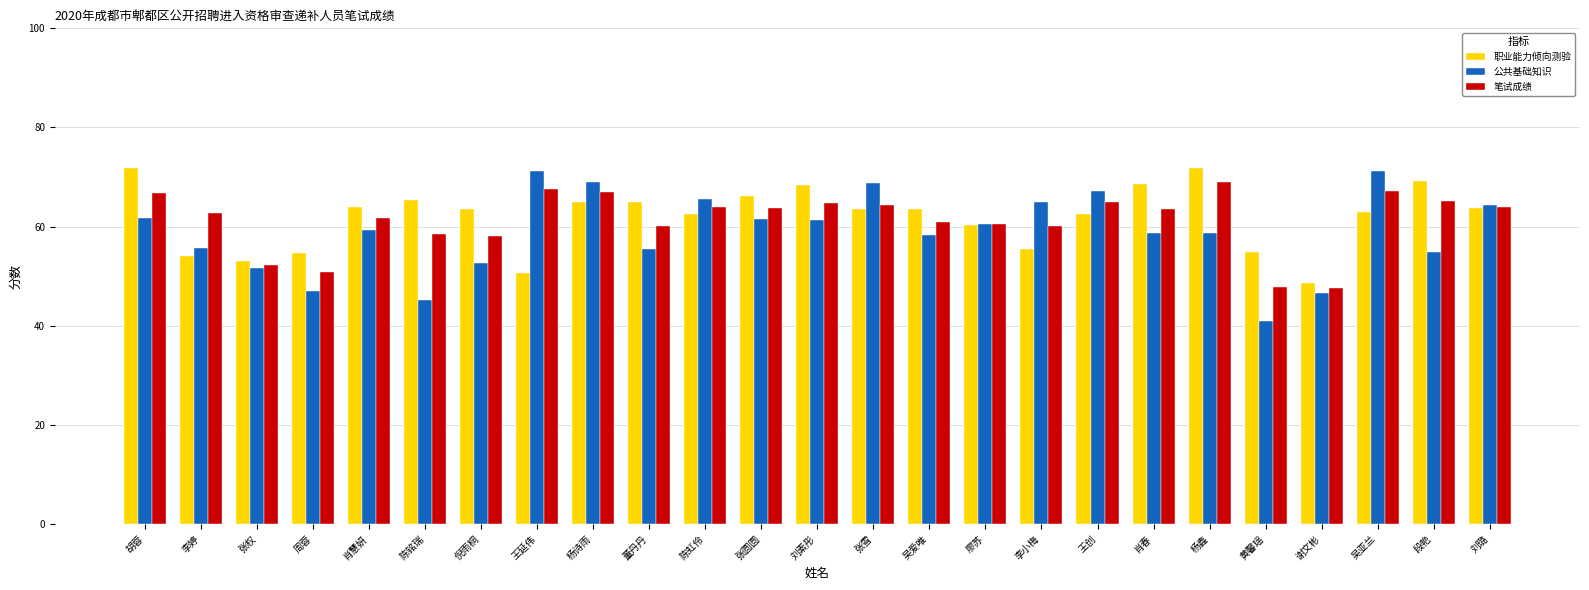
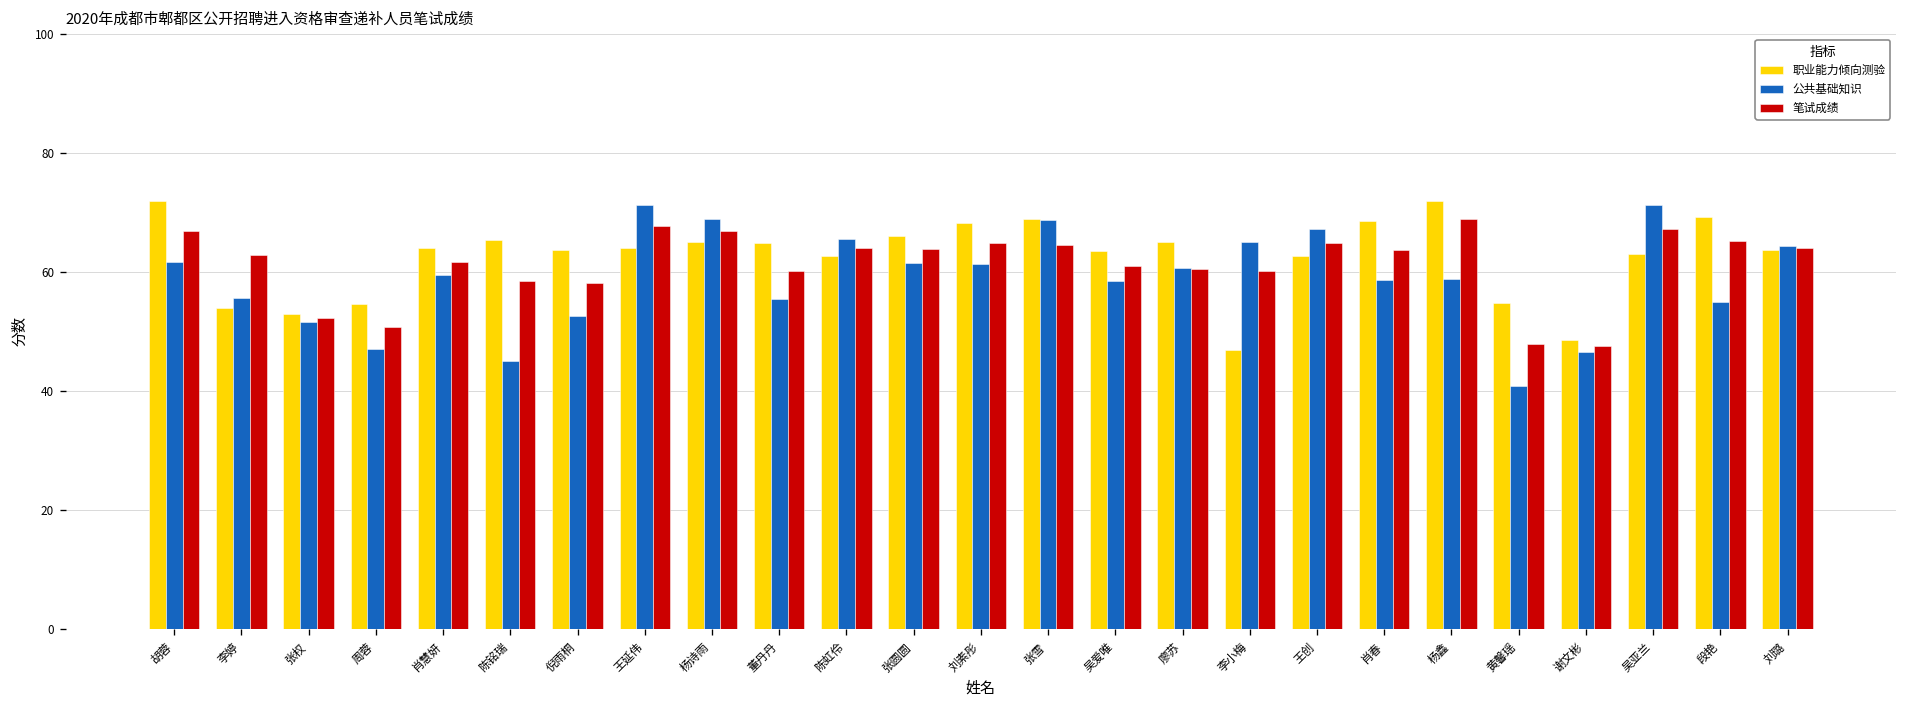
  {
    "职业能力倾向测验": {
      "胡蓉": 72,
      "李婷": 54,
      "张权": 53,
      "周蓉": 55,
      "肖慧妍": 64,
      "陈铭瑞": 65,
      "倪雨桐": 64,
-     "王延伟": 51,
+     "王延伟": 64,
      "杨诗雨": 65,
      "董丹丹": 65,
      "陈虹伶": 63,
      "张圆圆": 66,
      "刘素彤": 68,
-     "张雪": 64,
+     "张雪": 69,
      "吴爱唯": 64,
-     "廖苏": 60,
-     "李小梅": 55,
+     "廖苏": 65,
+     "李小梅": 47,
      "王创": 63,
      "肖春": 69,
      "杨鑫": 72,
      "黄馨瑶": 55,
      "谢文彬": 49,
      "吴亚兰": 63,
      "段艳": 69,
      "刘璐": 64
    },
    "公共基础知识": {
      "胡蓉": 62,
      "李婷": 56,
      "张权": 52,
      "周蓉": 47,
      "肖慧妍": 59,
      "陈铭瑞": 45,
      "倪雨桐": 53,
      "王延伟": 71,
      "杨诗雨": 69,
      "董丹丹": 56,
      "陈虹伶": 66,
      "张圆圆": 62,
      "刘素彤": 61,
      "张雪": 69,
      "吴爱唯": 58,
      "廖苏": 61,
      "李小梅": 65,
      "王创": 67,
      "肖春": 59,
      "杨鑫": 59,
      "黄馨瑶": 41,
      "谢文彬": 47,
      "吴亚兰": 71,
      "段艳": 55,
      "刘璐": 64
    },
    "笔试成绩": {
      "胡蓉": 67,
      "李婷": 63,
      "张权": 52,
      "周蓉": 51,
      "肖慧妍": 62,
      "陈铭瑞": 58,
      "倪雨桐": 58,
      "王延伟": 68,
      "杨诗雨": 67,
      "董丹丹": 60,
      "陈虹伶": 64,
      "张圆圆": 64,
      "刘素彤": 65,
      "张雪": 64,
      "吴爱唯": 61,
      "廖苏": 60,
      "李小梅": 60,
      "王创": 65,
      "肖春": 64,
      "杨鑫": 69,
      "黄馨瑶": 48,
      "谢文彬": 48,
      "吴亚兰": 67,
      "段艳": 65,
      "刘璐": 64
    }
  }
